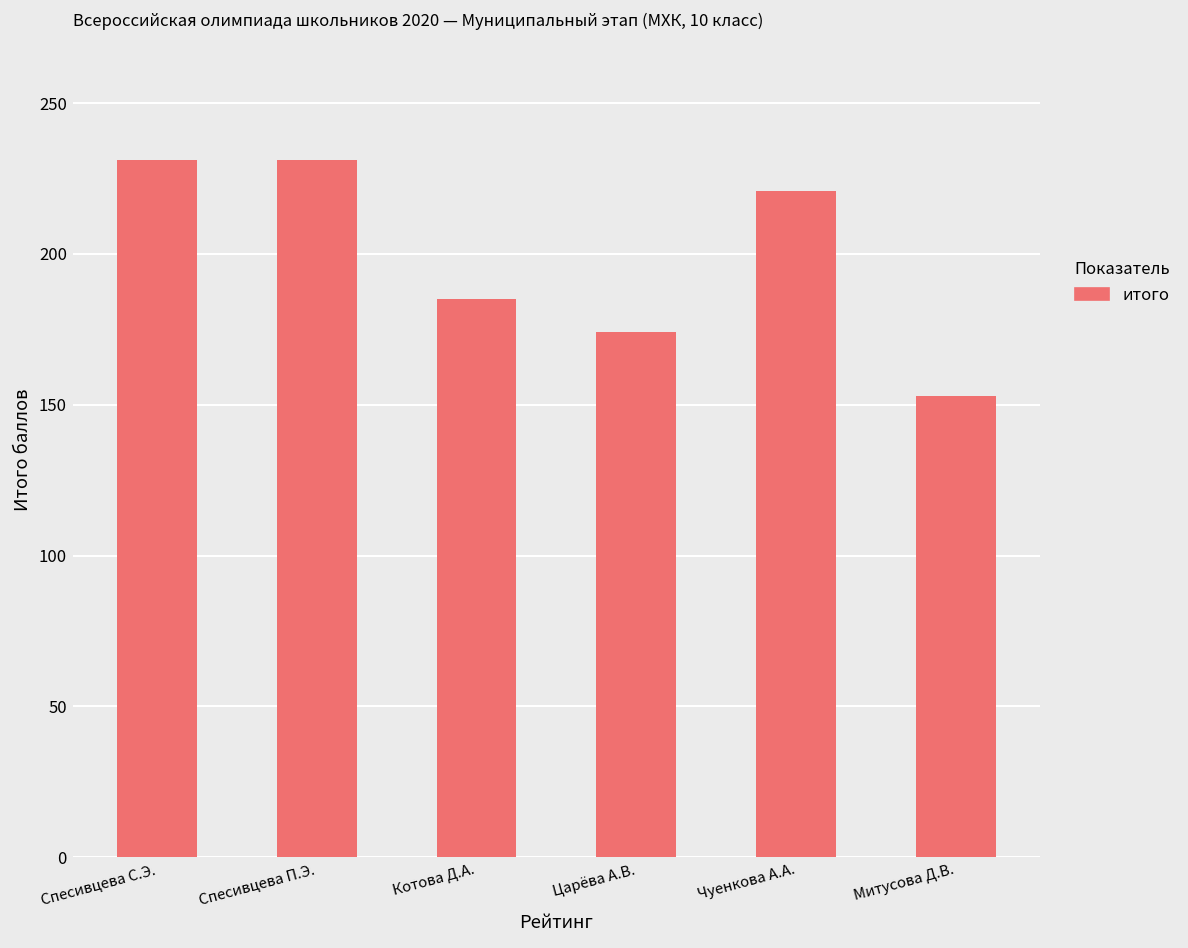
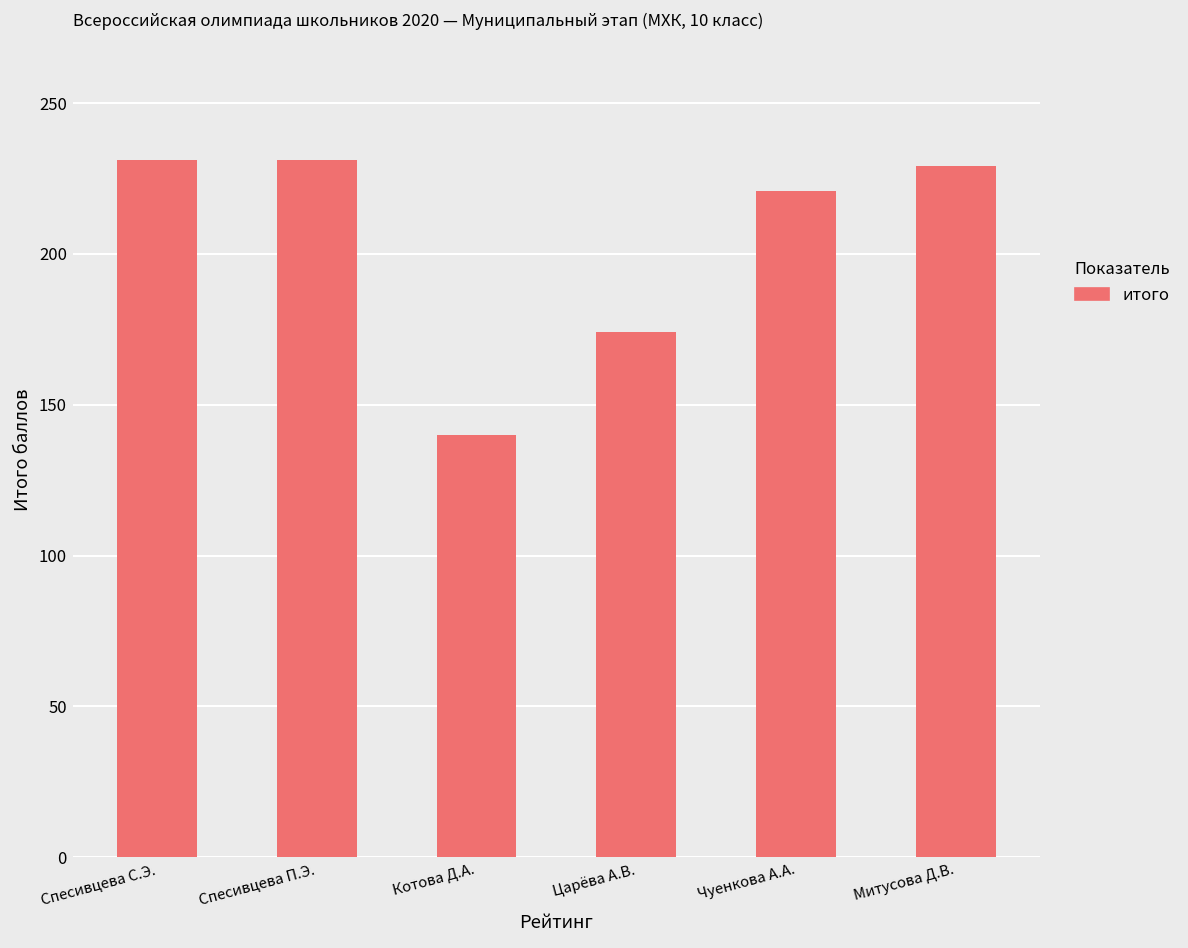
  {
    "Спесивцева С.Э.": 231,
    "Спесивцева П.Э.": 231,
-   "Котова Д.А.": 185,
+   "Котова Д.А.": 140,
    "Царёва А.В.": 174,
    "Чуенкова А.А.": 221,
-   "Митусова Д.В.": 153
+   "Митусова Д.В.": 229
  }
